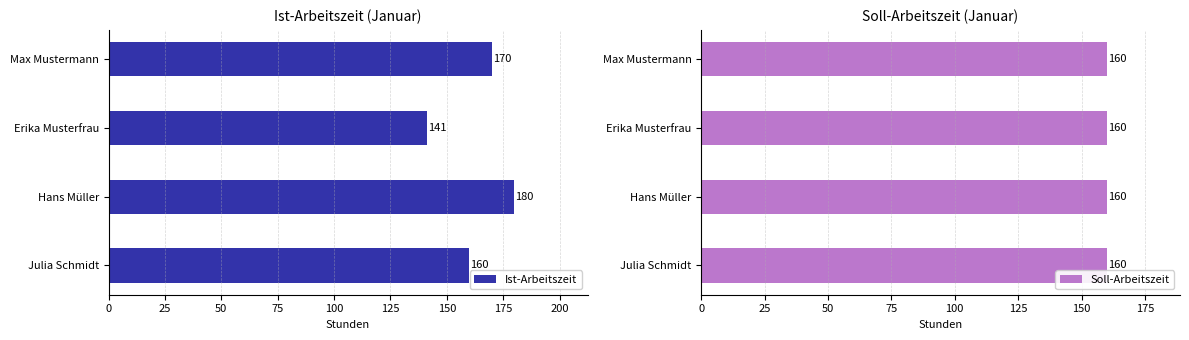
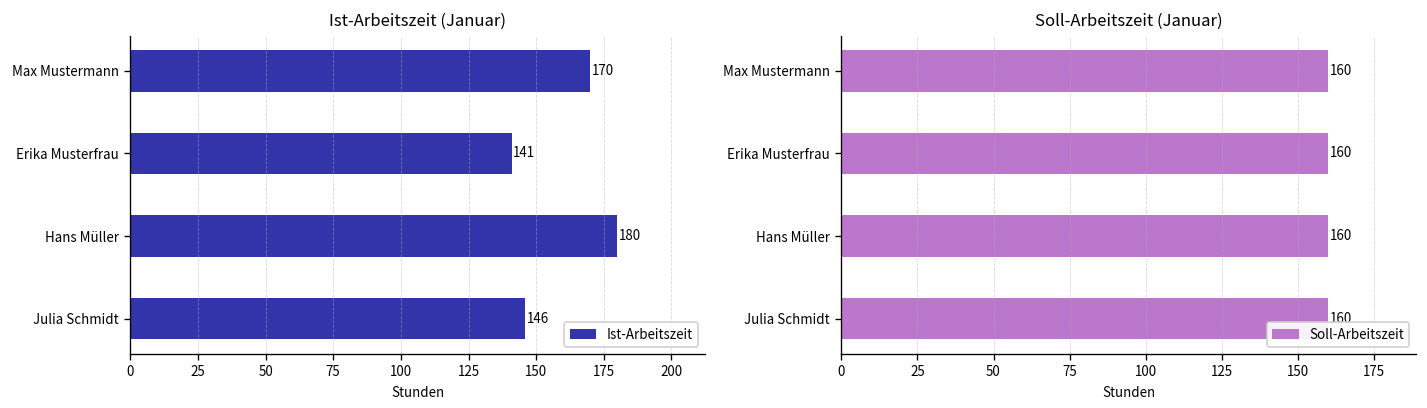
  {
    "Ist-Arbeitszeit (Januar)": {
      "Max Mustermann": 170,
      "Erika Musterfrau": 141,
      "Hans Müller": 180,
-     "Julia Schmidt": 160
+     "Julia Schmidt": 146
    },
    "Soll-Arbeitszeit (Januar)": {
      "Max Mustermann": 160,
      "Erika Musterfrau": 160,
      "Hans Müller": 160
    }
  }
